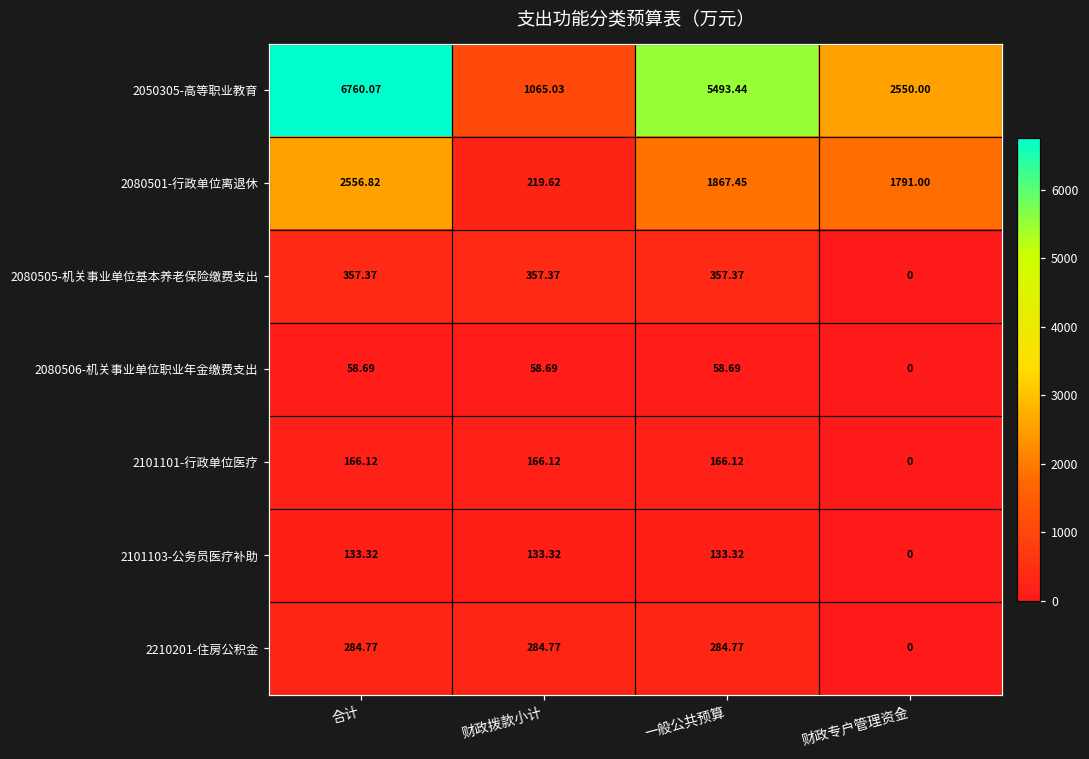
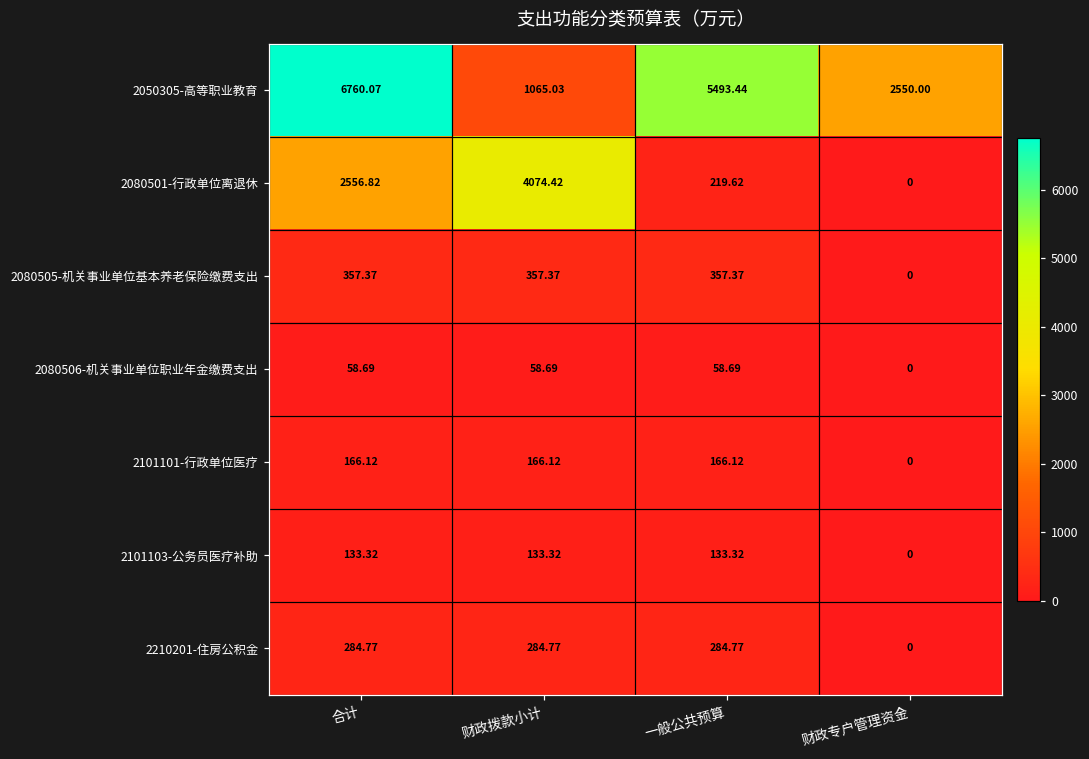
  {
    "2050305-高等职业教育": {
      "合计": 6760.07,
      "财政拨款小计": 1065.03,
      "一般公共预算": 5493.44,
      "财政专户管理资金": 2550.00
    },
    "2080501-行政单位离退休": {
      "合计": 2556.82,
-     "财政拨款小计": 219.62,
-     "一般公共预算": 1867.45,
-     "财政专户管理资金": 1791.00
+     "财政拨款小计": 4074.42,
+     "一般公共预算": 219.62,
+     "财政专户管理资金": 0
    },
    "2080505-机关事业单位基本养老保险缴费支出": {
      "合计": 357.37,
      "财政拨款小计": 357.37,
      "一般公共预算": 357.37,
      "财政专户管理资金": 0
    },
    "2080506-机关事业单位职业年金缴费支出": {
      "合计": 58.69,
      "财政拨款小计": 58.69,
      "一般公共预算": 58.69,
      "财政专户管理资金": 0
    },
    "2101101-行政单位医疗": {
      "合计": 166.12,
      "财政拨款小计": 166.12,
      "一般公共预算": 166.12,
      "财政专户管理资金": 0
    },
    "2101103-公务员医疗补助": {
      "合计": 133.32,
      "财政拨款小计": 133.32,
      "一般公共预算": 133.32,
      "财政专户管理资金": 0
    },
    "2210201-住房公积金": {
      "合计": 284.77,
      "财政拨款小计": 284.77,
      "一般公共预算": 284.77,
      "财政专户管理资金": 0
    }
  }
